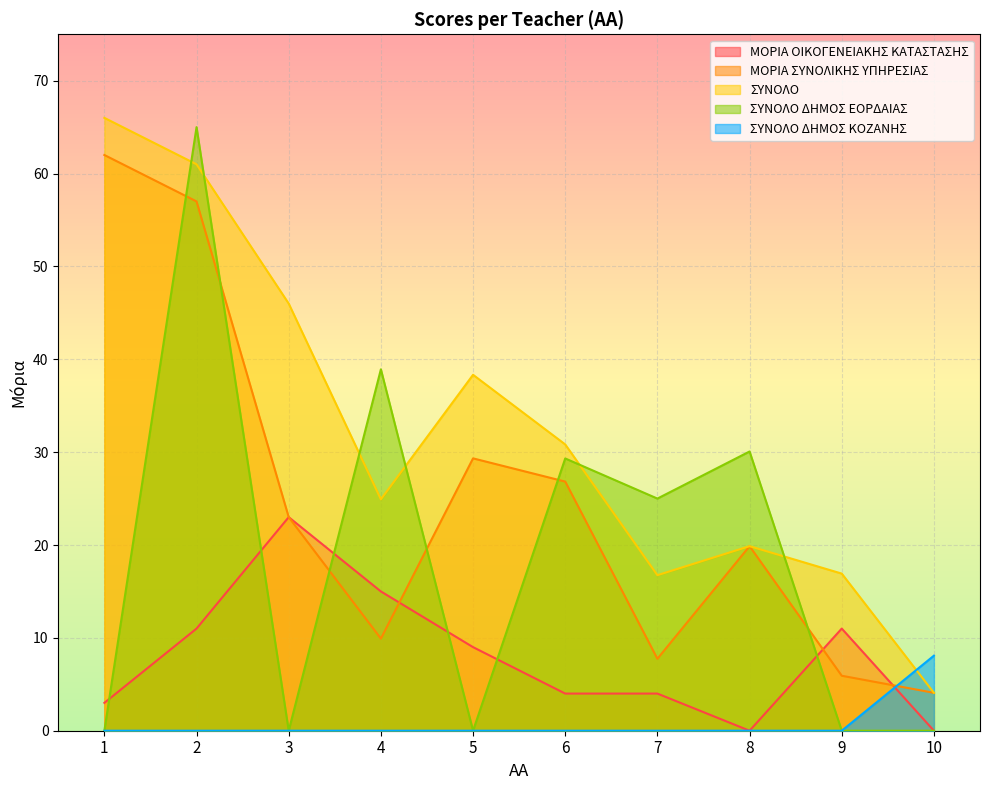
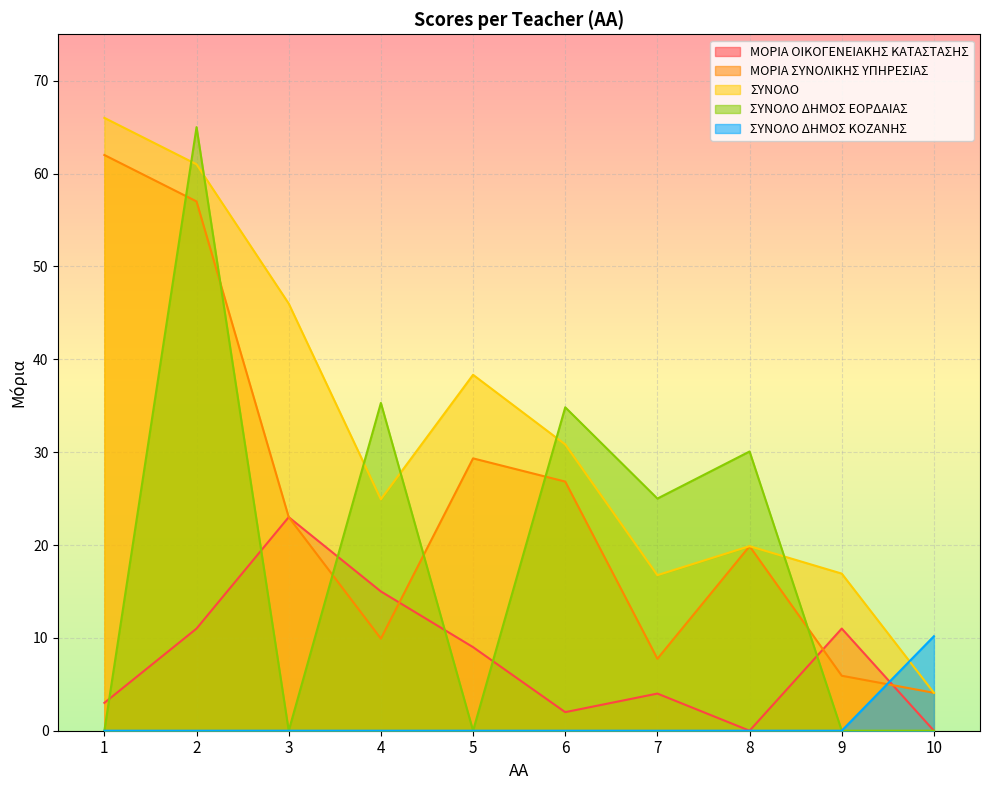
  {
    "ΜΟΡΙΑ ΟΙΚΟΓΕΝΕΙΑΚΗΣ ΚΑΤΑΣΤΑΣΗΣ": {
      "1": 3,
      "2": 11,
      "4": 15,
      "5": 9,
-     "6": 4,
+     "6": 2,
      "7": 4,
      "9": 11
    },
    "ΣΥΝΟΛΟ ΔΗΜΟΣ ΕΟΡΔΑΙΑΣ": {
      "2": 65,
-     "4": 39,
-     "6": 29,
+     "4": 35,
+     "6": 35,
      "7": 25,
      "8": 30
    },
    "ΣΥΝΟΛΟ ΔΗΜΟΣ ΚΟΖΑΝΗΣ": {
      "2": 0,
      "4": 0,
      "6": 0,
      "7": 0,
-     "10": 8
+     "10": 10
    }
  }
